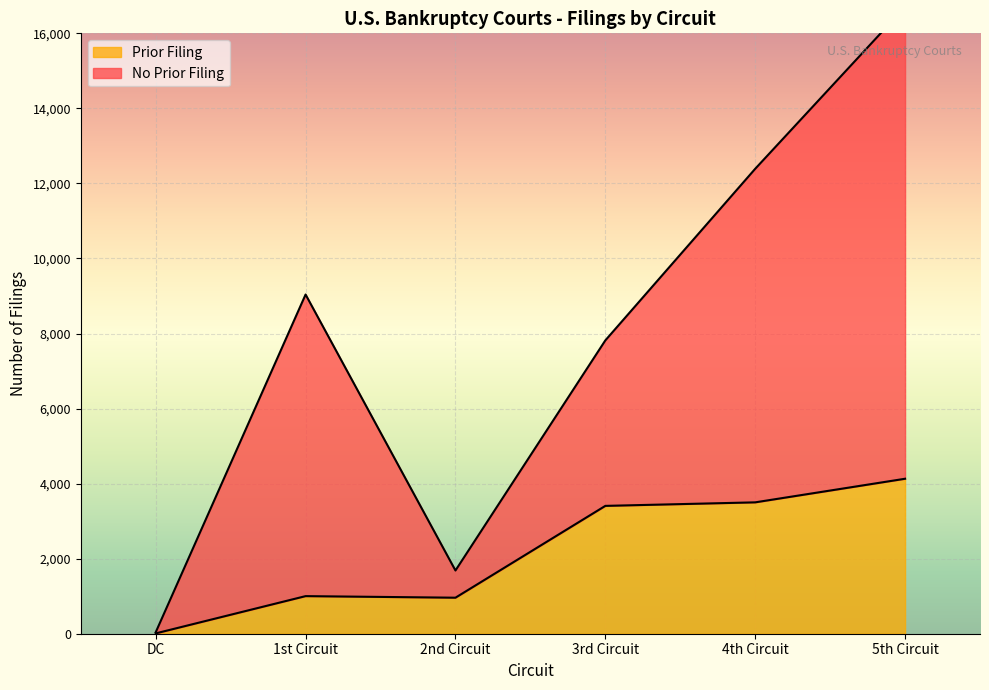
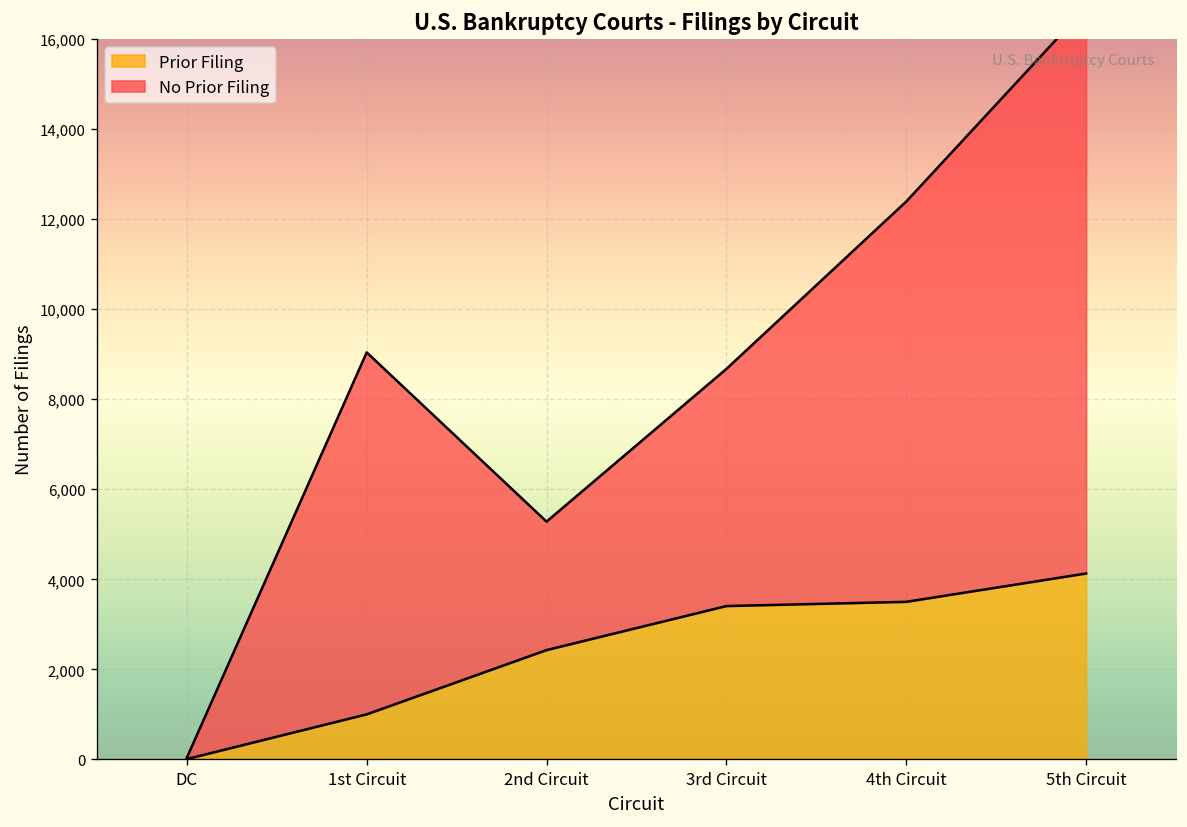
  {
    "Prior Filing": {
      "1st Circuit": "1,000",
-     "2nd Circuit": "1,000",
+     "2nd Circuit": "2,400",
      "3rd Circuit": "3,400",
      "4th Circuit": "3,500",
      "5th Circuit": "4,100"
    },
    "No Prior Filing": {
      "1st Circuit": "8,000",
-     "2nd Circuit": "700",
-     "3rd Circuit": "4,400",
+     "2nd Circuit": "2,900",
+     "3rd Circuit": "5,300",
      "4th Circuit": "8,900"
    }
  }
